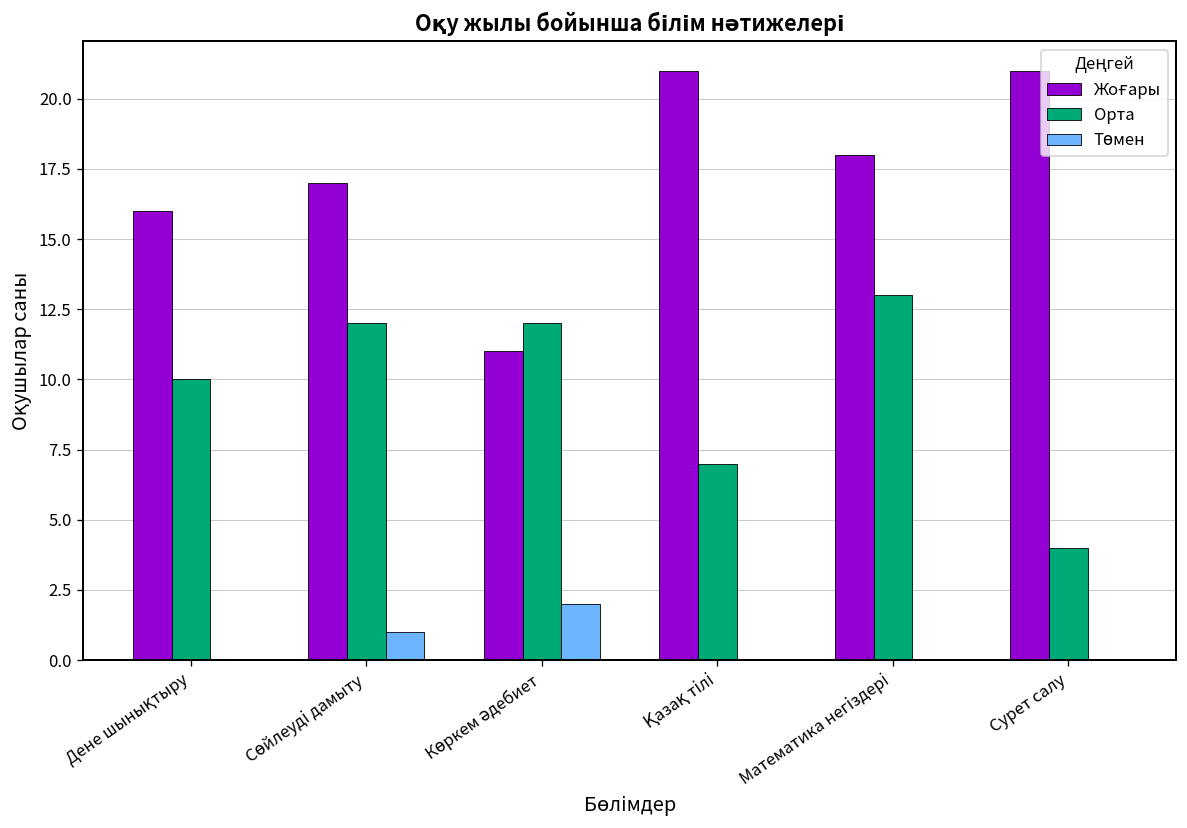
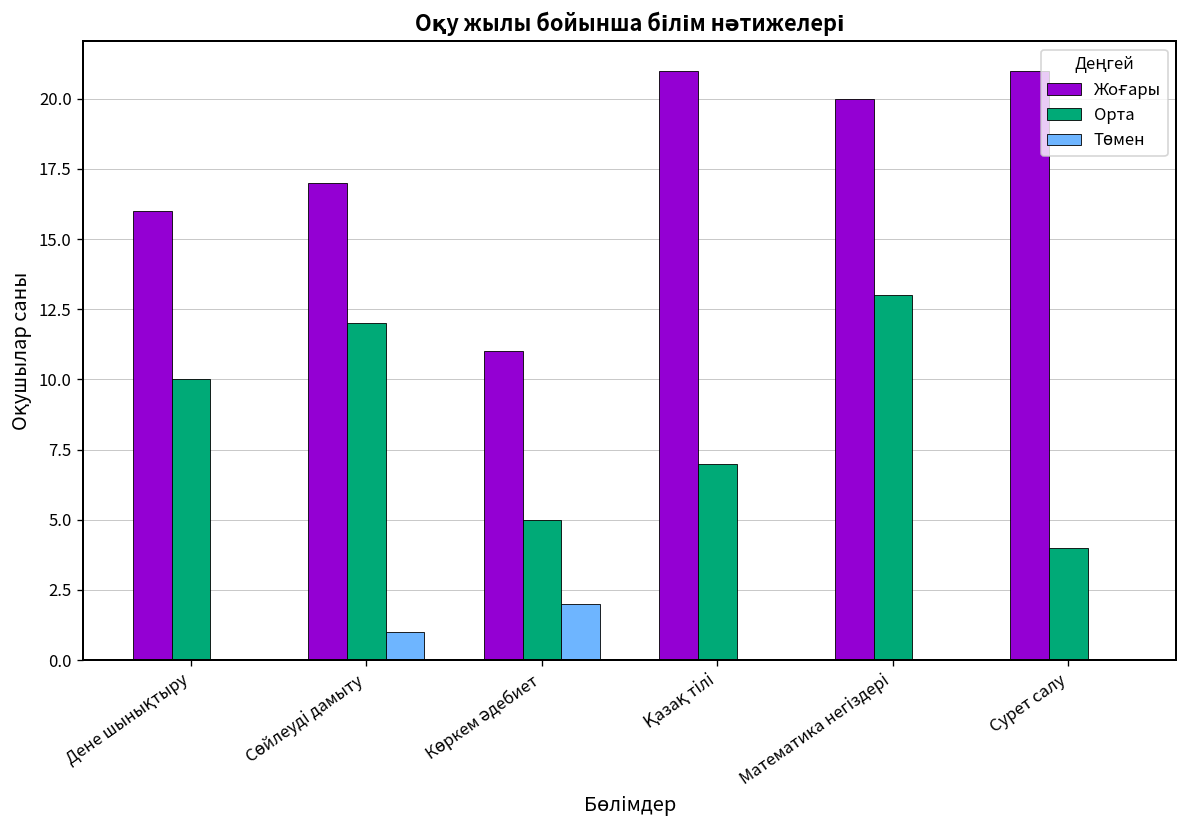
  {
    "Жоғары": {
      "Дене шынықтыру": 16,
      "Сөйлеуді дамыту": 17,
      "Көркем әдебиет": 11,
      "Қазақ тілі": 21,
-     "Математика негіздері": 18,
+     "Математика негіздері": 20,
      "Сурет салу": 21
    },
    "Орта": {
      "Дене шынықтыру": 10,
      "Сөйлеуді дамыту": 12,
-     "Көркем әдебиет": 12,
+     "Көркем әдебиет": 5,
      "Қазақ тілі": 7,
      "Математика негіздері": 13,
      "Сурет салу": 4
    },
    "Төмен": {
      "Дене шынықтыру": 0,
      "Сөйлеуді дамыту": 1,
      "Көркем әдебиет": 2,
      "Қазақ тілі": 0,
      "Математика негіздері": 0,
      "Сурет салу": 0
    }
  }
